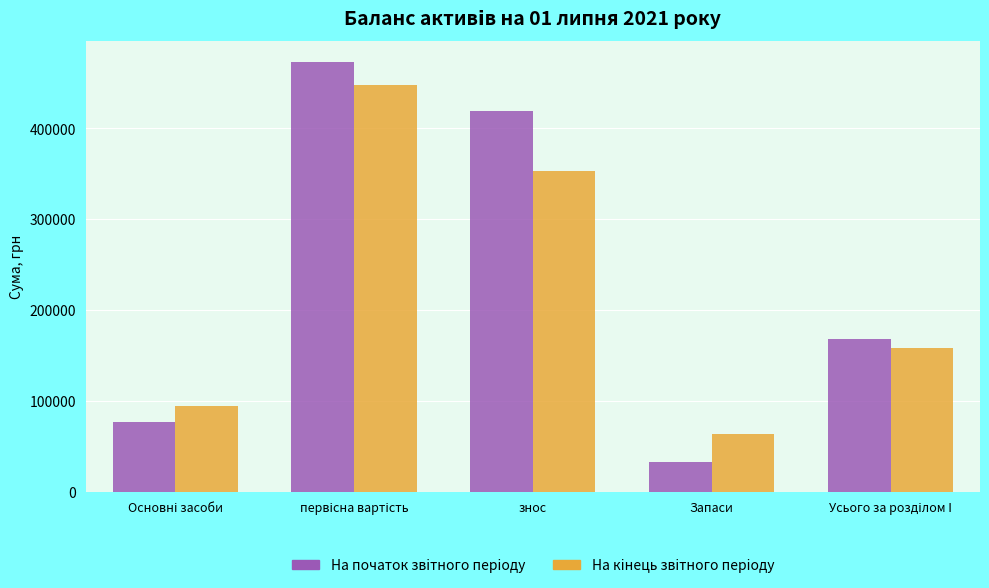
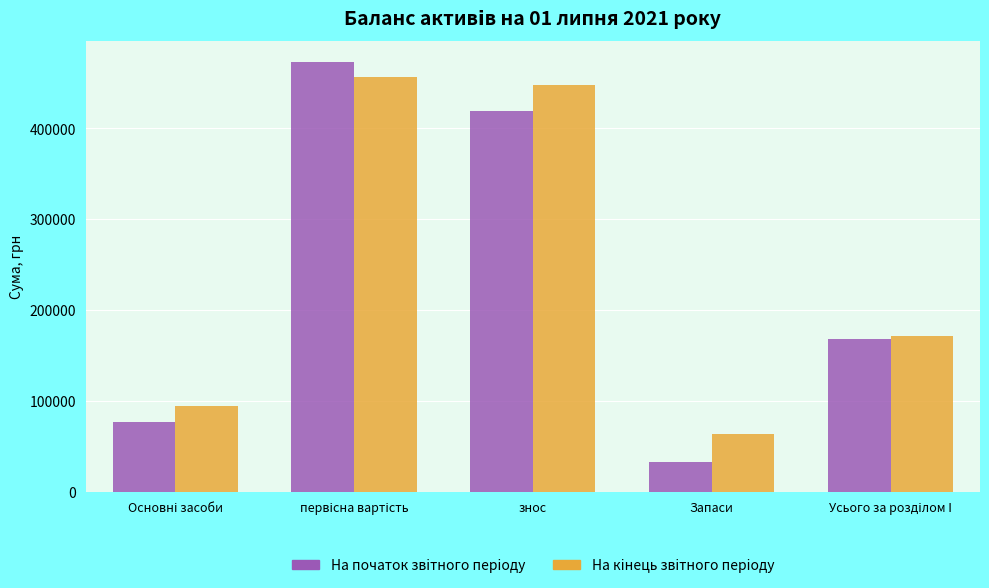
  {
    "На початок звітного періоду": {
      "Основні засоби": 80000,
      "первісна вартість": 470000,
      "знос": 420000,
      "Запаси": 30000,
      "Усього за розділом І": 170000
    },
    "На кінець звітного періоду": {
      "Основні засоби": 90000,
-     "первісна вартість": 450000,
-     "знос": 350000,
+     "первісна вартість": 460000,
+     "знос": 450000,
      "Запаси": 60000,
-     "Усього за розділом І": 160000
+     "Усього за розділом І": 170000
    }
  }
